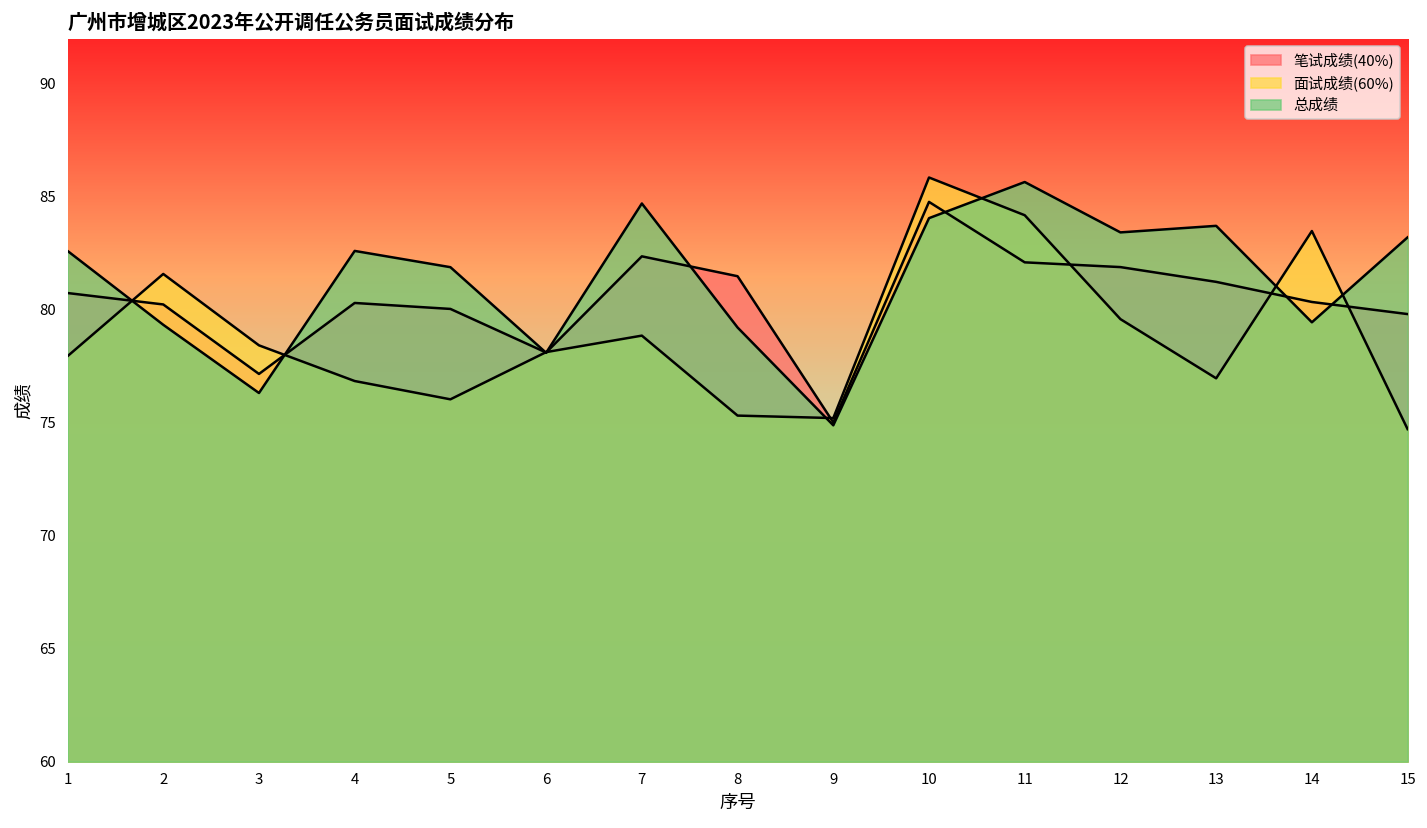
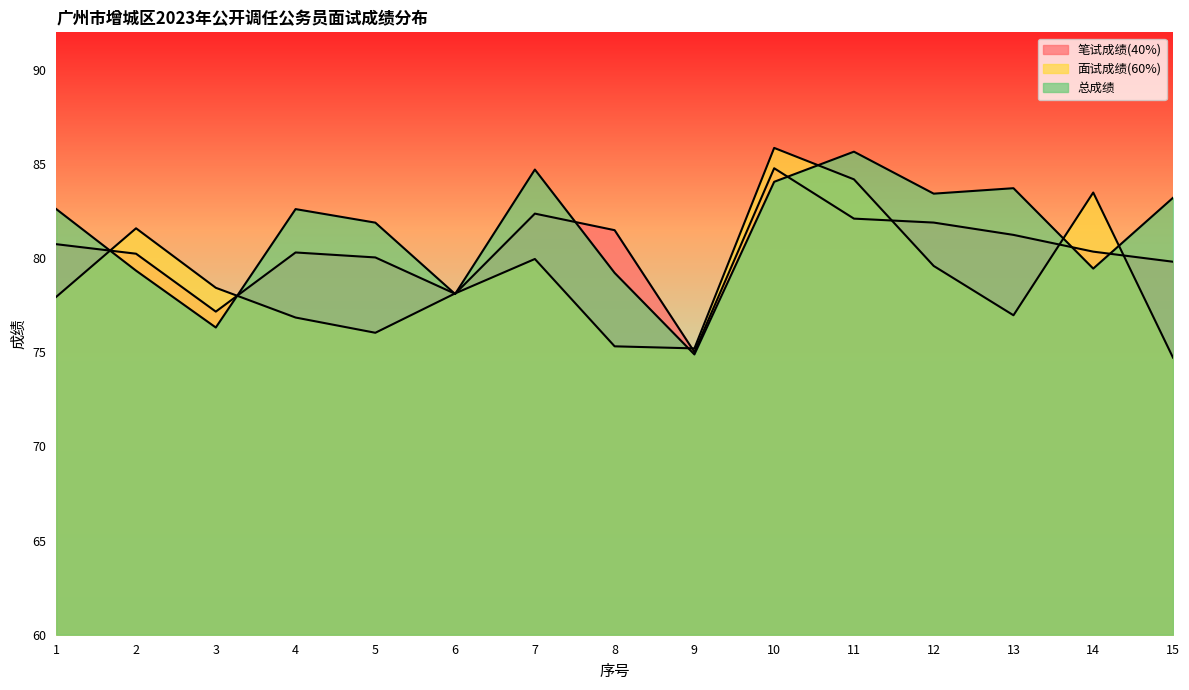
  {
    "笔试成绩(40%)": {
      "1": 80.7,
      "2": 80.2,
      "3": 77.2,
      "4": 80.3,
      "5": 80.0,
      "7": 82.4,
      "8": 81.5,
      "10": 84.8,
      "11": 82.1,
      "12": 81.9,
      "13": 81.2,
      "14": 80.4,
      "15": 79.8
    },
    "面试成绩(60%)": {
      "1": 78.0,
      "2": 81.6,
      "3": 78.4,
      "4": 76.9,
      "5": 76.0,
-     "7": 78.9,
+     "7": 80.0,
      "8": 75.3,
      "9": 75.2,
      "10": 85.9,
      "11": 84.2,
      "12": 79.6,
      "13": 77.0,
      "14": 83.5,
      "15": 74.7
    },
    "总成绩": {
      "1": 82.6,
      "2": 79.3,
      "3": 76.3,
      "4": 82.6,
      "5": 81.9,
      "7": 84.7,
      "8": 79.2,
      "10": 84.1,
      "11": 85.7,
      "12": 83.4,
      "13": 83.7,
      "14": 79.5,
      "15": 83.2
    }
  }
